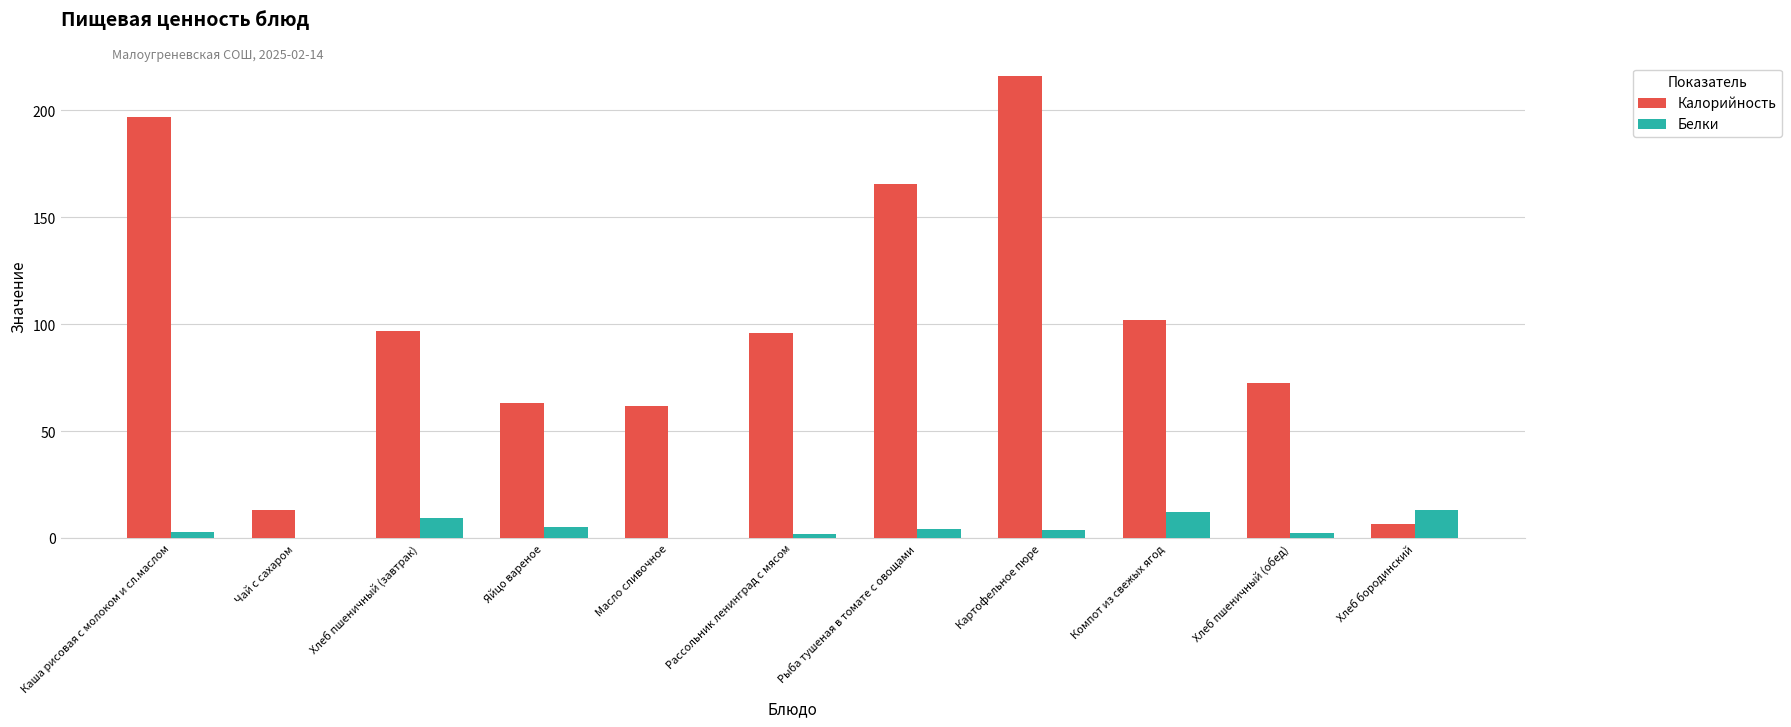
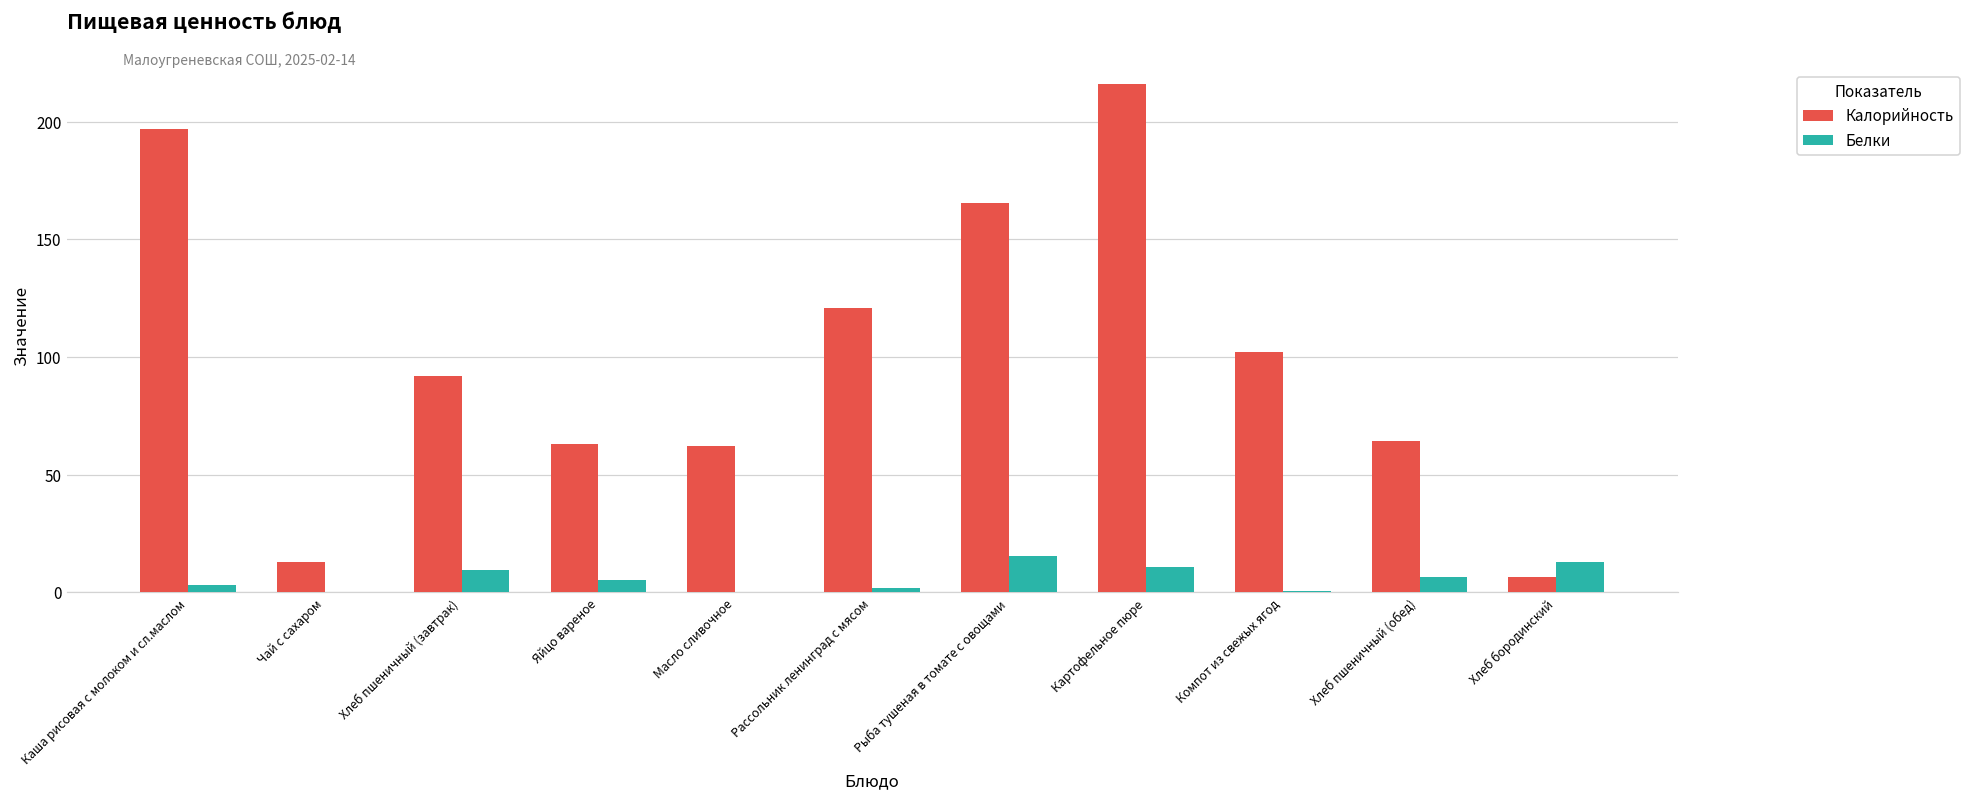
  {
    "Калорийность": {
      "Каша рисовая с молоком и сл.маслом": 197,
      "Чай с сахаром": 13,
-     "Хлеб пшеничный (завтрак)": 97,
+     "Хлеб пшеничный (завтрак)": 92,
      "Яйцо вареное": 63,
      "Масло сливочное": 62,
-     "Рассольник ленинград с мясом": 96,
+     "Рассольник ленинград с мясом": 121,
      "Рыба тушеная в томате с овощами": 166,
      "Картофельное пюре": 216,
      "Компот из свежых ягод": 102,
-     "Хлеб пшеничный (обед)": 73,
+     "Хлеб пшеничный (обед)": 65,
      "Хлеб бородинский": 7
    },
    "Белки": {
      "Каша рисовая с молоком и сл.маслом": 3,
      "Чай с сахаром": 0,
      "Хлеб пшеничный (завтрак)": 9,
      "Яйцо вареное": 5,
      "Масло сливочное": 0,
      "Рассольник ленинград с мясом": 2,
-     "Рыба тушеная в томате с овощами": 4,
-     "Картофельное пюре": 4,
-     "Компот из свежых ягод": 12,
-     "Хлеб пшеничный (обед)": 2,
+     "Рыба тушеная в томате с овощами": 15,
+     "Картофельное пюре": 11,
+     "Компот из свежых ягод": 0,
+     "Хлеб пшеничный (обед)": 7,
      "Хлеб бородинский": 13
    }
  }
